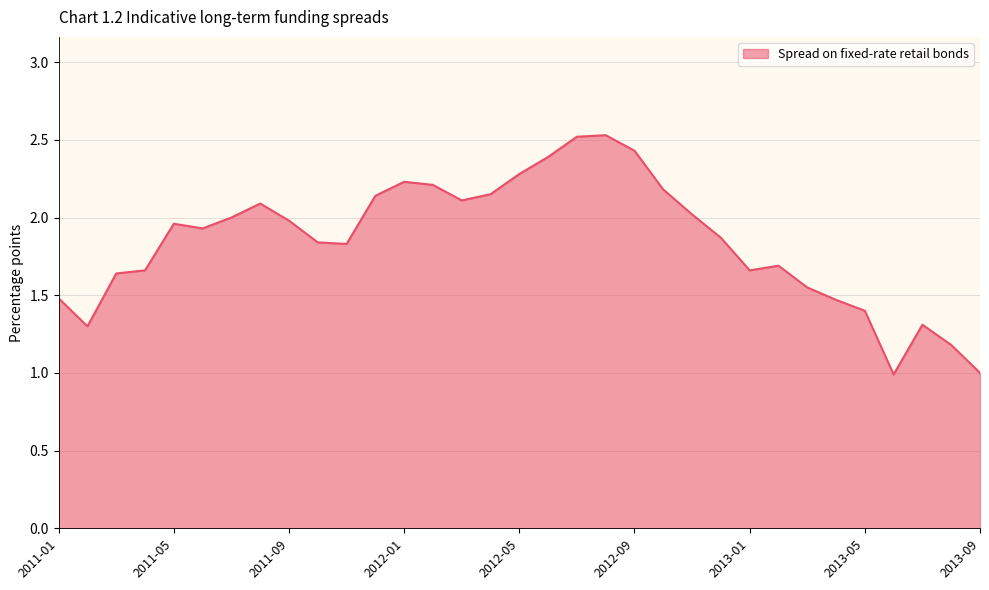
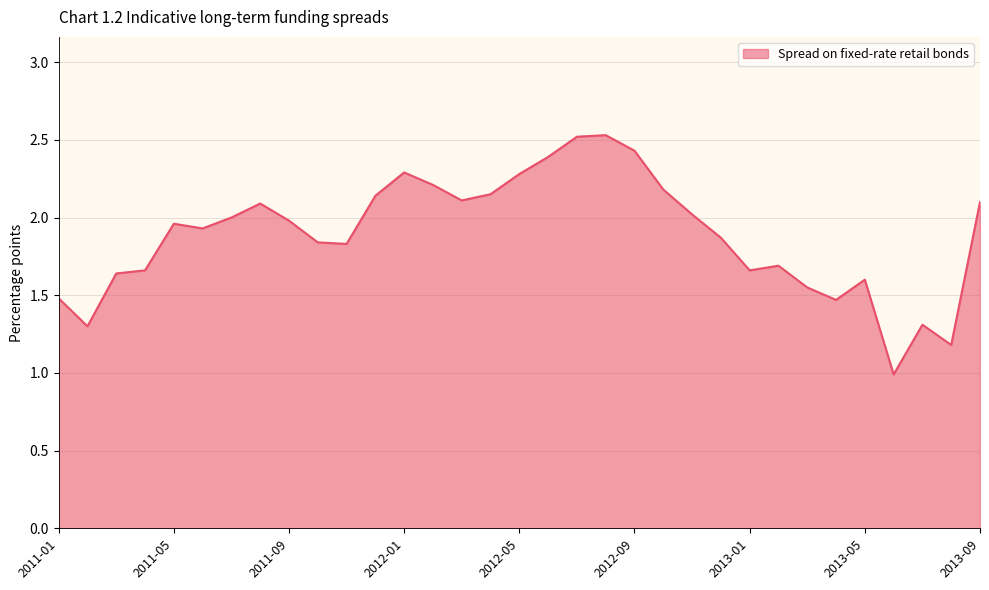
  {
    "2011-01": 1.48,
    "2011-05": 1.96,
    "2011-09": 1.98,
-   "2012-01": 2.23,
+   "2012-01": 2.29,
    "2012-05": 2.28,
    "2012-09": 2.43,
    "2013-01": 1.66,
-   "2013-05": 1.4,
-   "2013-09": 1.0
+   "2013-05": 1.6,
+   "2013-09": 2.1
  }
